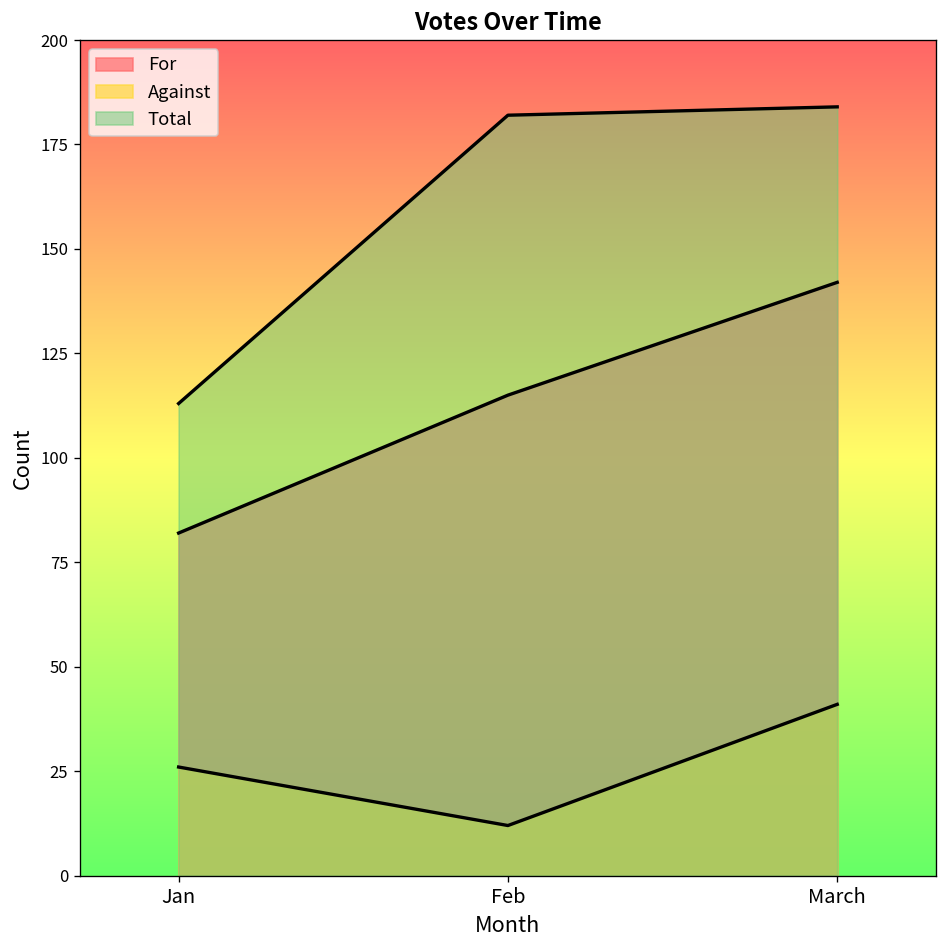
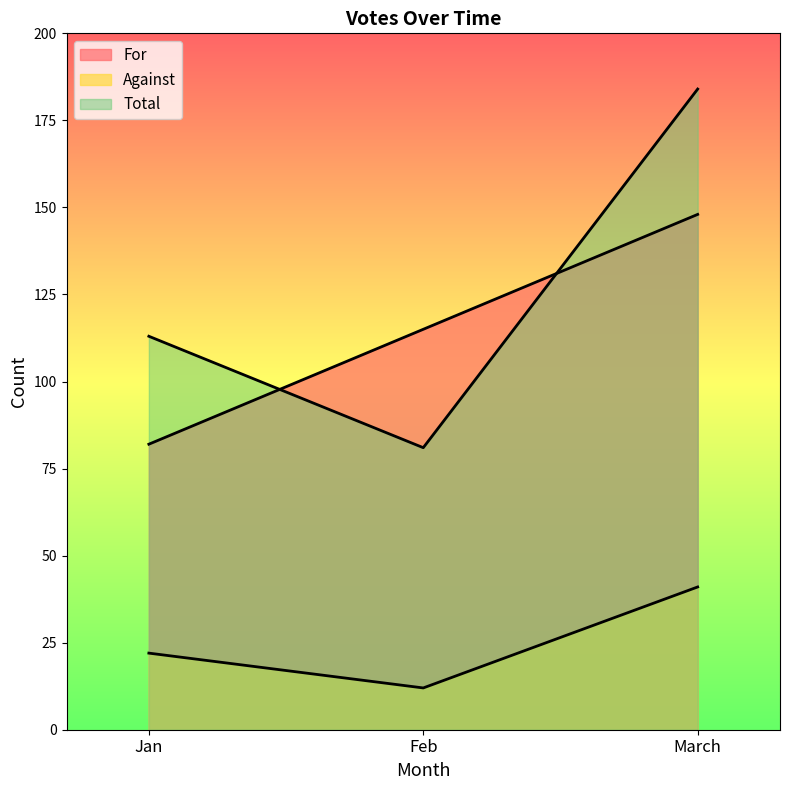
  {
    "For": {
      "Jan": 82,
      "Feb": 115,
-     "March": 142
+     "March": 148
    },
    "Against": {
-     "Jan": 26,
+     "Jan": 22,
      "Feb": 12,
      "March": 41
    },
    "Total": {
      "Jan": 113,
-     "Feb": 182,
+     "Feb": 81,
      "March": 184
    }
  }
